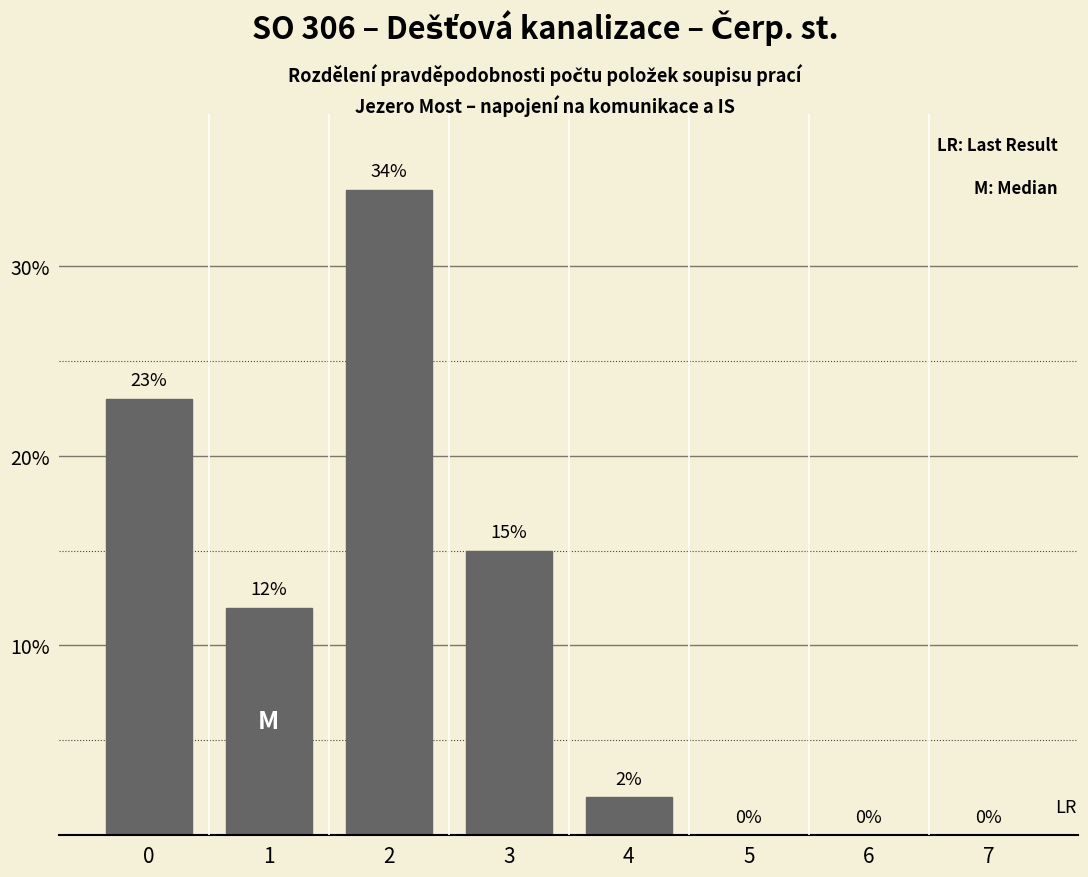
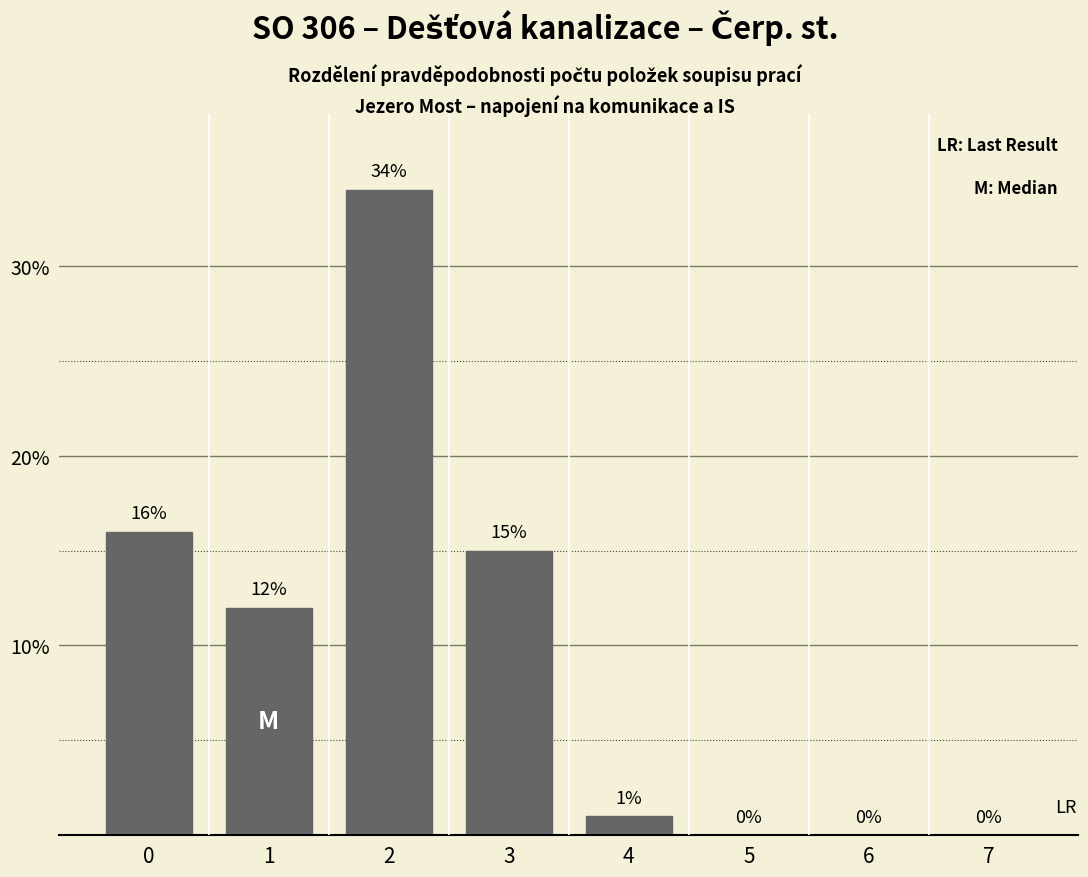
  {
-   "0": "23%",
+   "0": "16%",
    "1": "12%",
    "2": "34%",
    "3": "15%",
-   "4": "2%",
+   "4": "1%",
    "5": "0%",
    "6": "0%",
    "7": "0%"
  }
